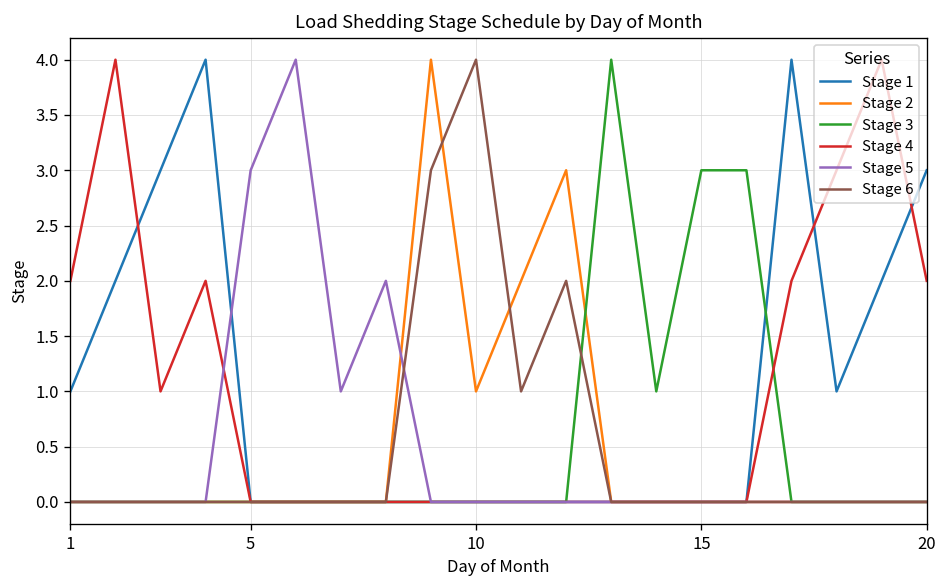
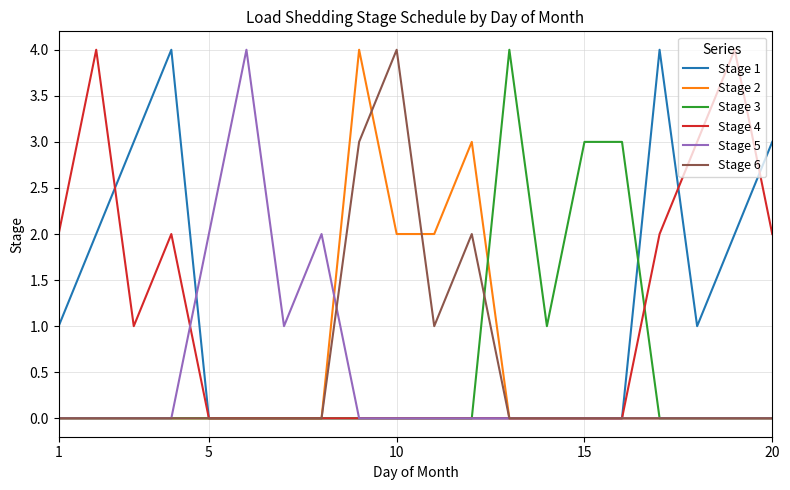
  {
    "Stage 1": {
      "1": 1,
      "20": 3
    },
    "Stage 2": {
-     "10": 1
+     "10": 2
    },
    "Stage 3": {
      "15": 3
    },
    "Stage 4": {
      "1": 2,
      "20": 2
    },
    "Stage 5": {
-     "5": 3
+     "5": 2
    },
    "Stage 6": {
      "10": 4
    }
  }
